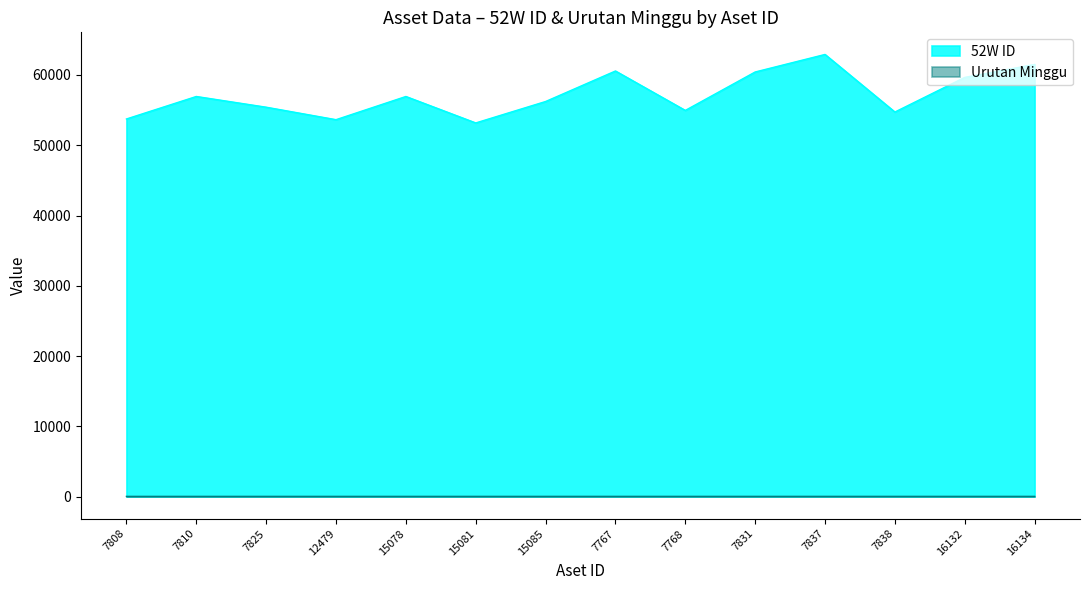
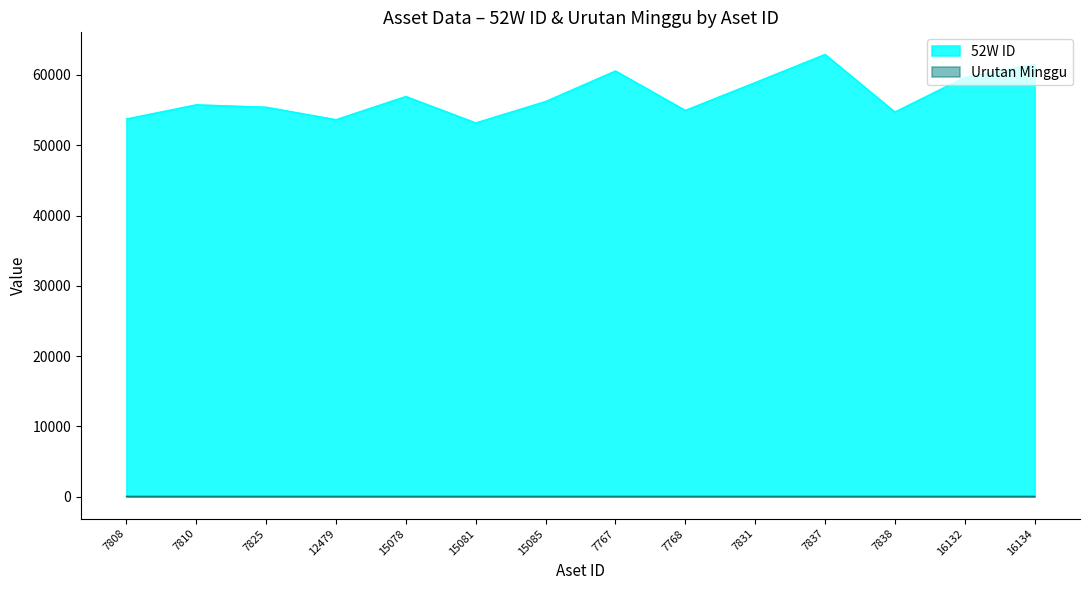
  {
    "52W ID": {
      "7808": 54000,
-     "7810": 57000,
+     "7810": 56000,
      "7825": 55000,
      "12479": 54000,
      "15078": 57000,
      "15081": 53000,
      "15085": 56000,
      "7767": 61000,
      "7768": 55000,
-     "7831": 60000,
+     "7831": 59000,
      "7837": 63000,
      "7838": 55000
    },
    "Urutan Minggu": {
      "7808": 0,
      "7810": 0,
      "7825": 0,
      "12479": 0,
      "15078": 0,
      "15081": 0,
      "15085": 0,
      "7767": 0,
      "7768": 0,
      "7831": 0,
      "7837": 0,
      "7838": 0,
      "16132": 0,
      "16134": 0
    }
  }
